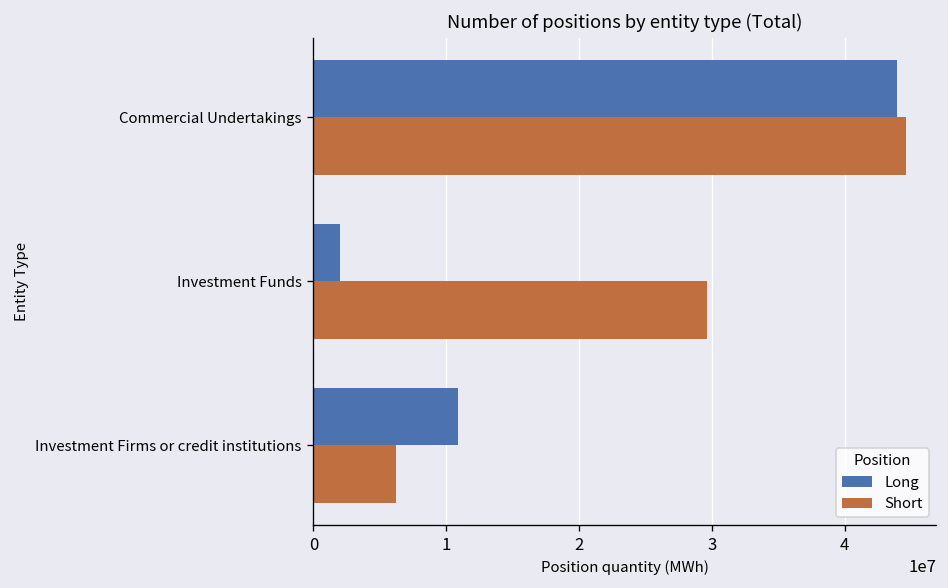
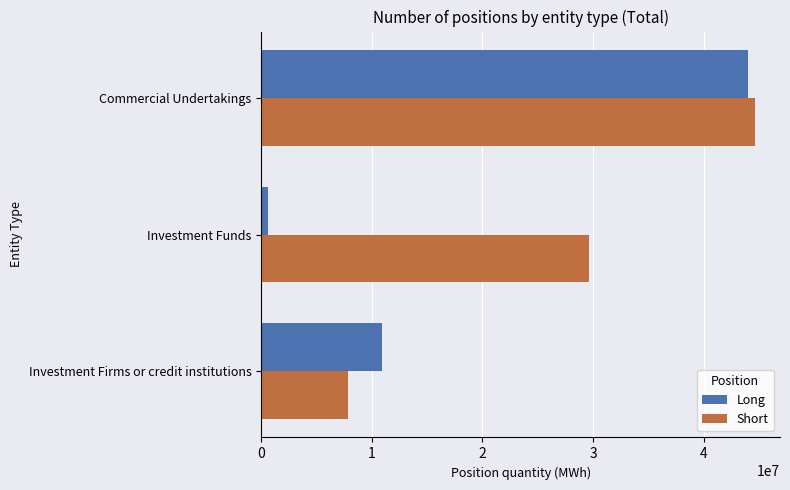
  {
    "Long": {
      "Commercial Undertakings": 44000000,
-     "Investment Funds": 2000000,
+     "Investment Funds": 700000,
      "Investment Firms or credit institutions": 10900000
    },
    "Short": {
      "Commercial Undertakings": 44600000,
      "Investment Funds": 29700000,
-     "Investment Firms or credit institutions": 6200000
+     "Investment Firms or credit institutions": 7900000
    }
  }
